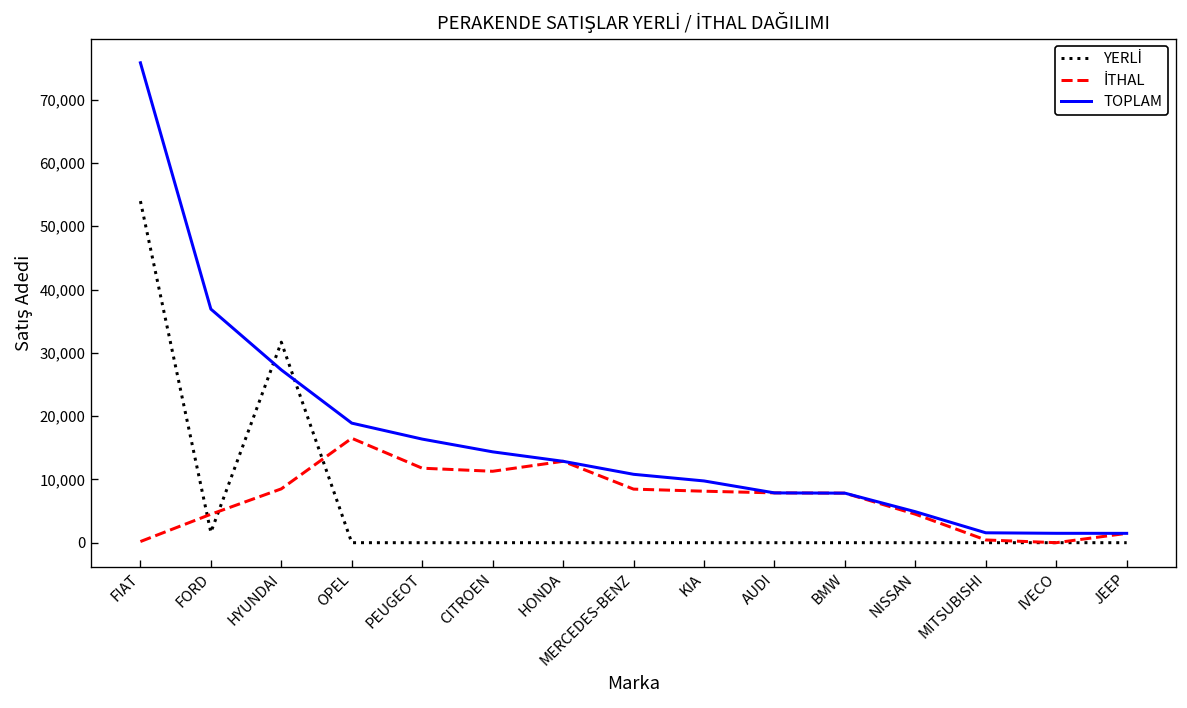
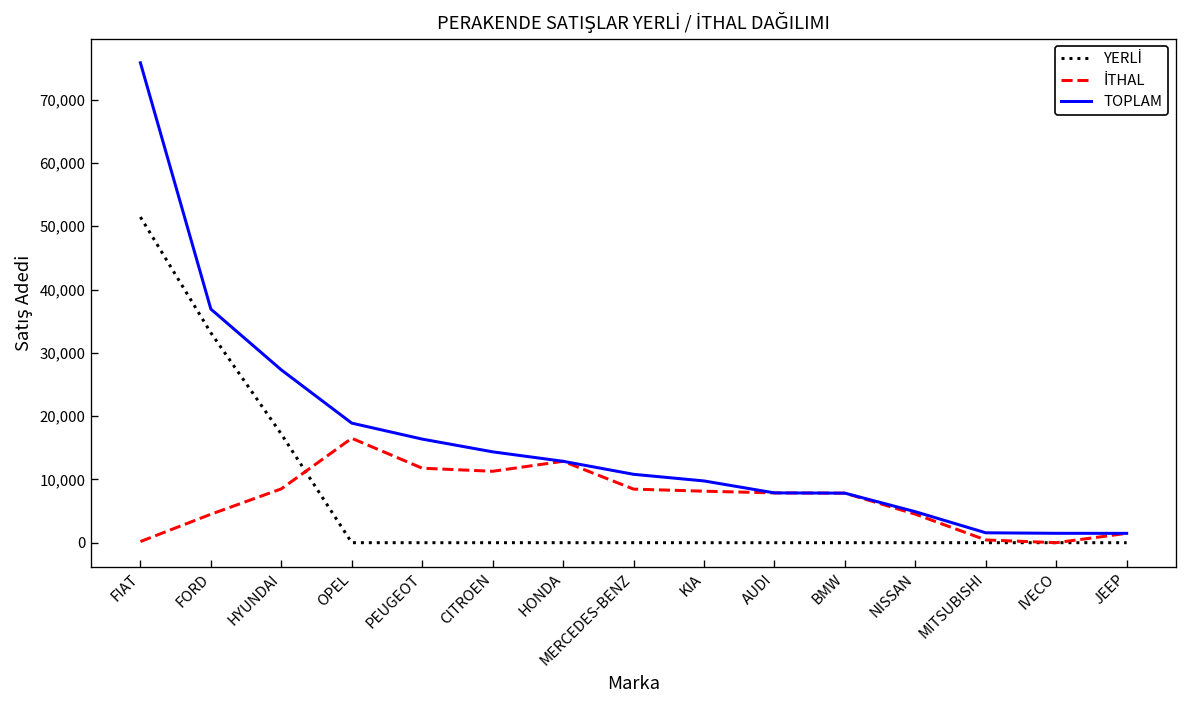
  {
    "YERLİ": {
-     "FIAT": "54,000",
-     "FORD": "2,000",
-     "HYUNDAI": "32,000",
+     "FIAT": "51,000",
+     "FORD": "33,000",
+     "HYUNDAI": "17,000",
      "OPEL": "0",
      "PEUGEOT": "0",
      "CITROEN": "0",
      "HONDA": "0",
      "MERCEDES-BENZ": "0",
      "KIA": "0",
      "AUDI": "0",
      "BMW": "0",
      "NISSAN": "0",
      "JEEP": "0"
    },
    "İTHAL": {
      "FIAT": "0",
      "FORD": "4,000",
      "HYUNDAI": "9,000",
      "OPEL": "17,000",
      "PEUGEOT": "12,000",
      "CITROEN": "11,000",
      "MERCEDES-BENZ": "8,000",
      "KIA": "8,000"
    },
    "TOPLAM": {
      "FIAT": "76,000",
      "FORD": "37,000",
      "HYUNDAI": "27,000",
      "OPEL": "19,000",
      "PEUGEOT": "16,000",
      "CITROEN": "14,000",
      "MERCEDES-BENZ": "11,000",
      "KIA": "10,000",
      "MITSUBISHI": "2,000",
      "IVECO": "1,000"
    }
  }
